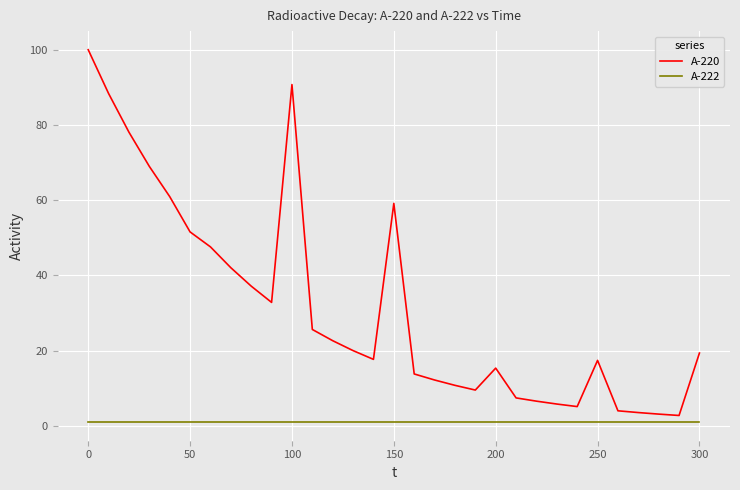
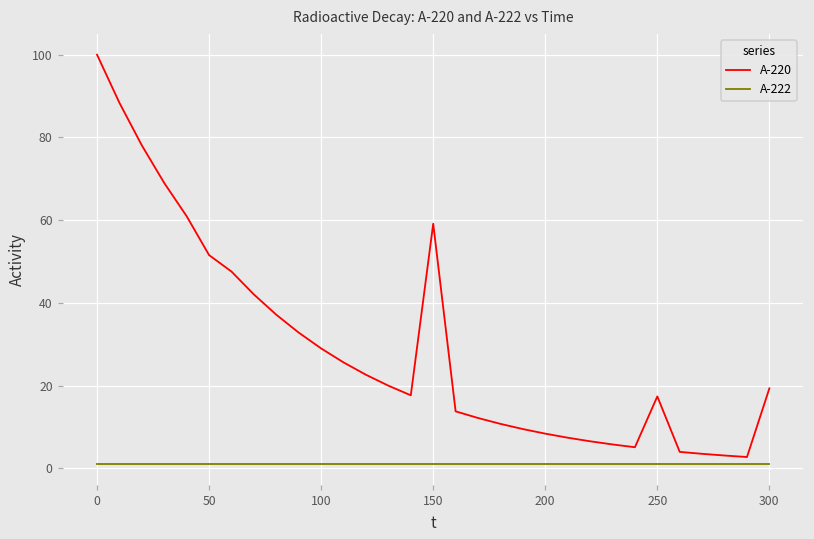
  {
    "A-220": {
      "0": 100,
      "50": 52,
-     "100": 91,
+     "100": 29,
      "150": 59,
-     "200": 15,
+     "200": 8,
      "250": 17,
      "300": 19
    },
    "A-222": {
      "0": 1,
      "50": 1,
      "100": 1,
      "150": 1,
      "200": 1,
      "250": 1,
      "300": 1
    }
  }
